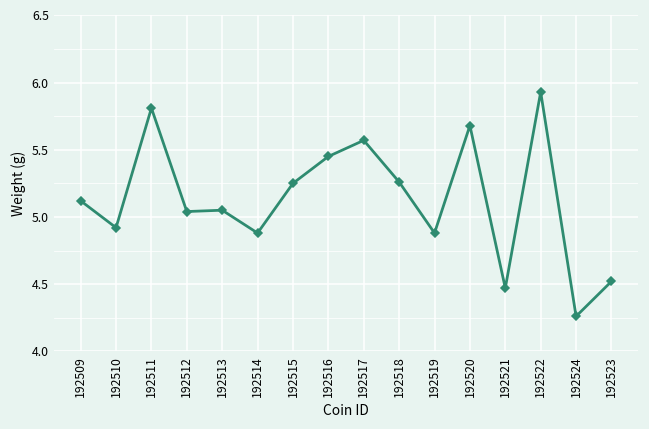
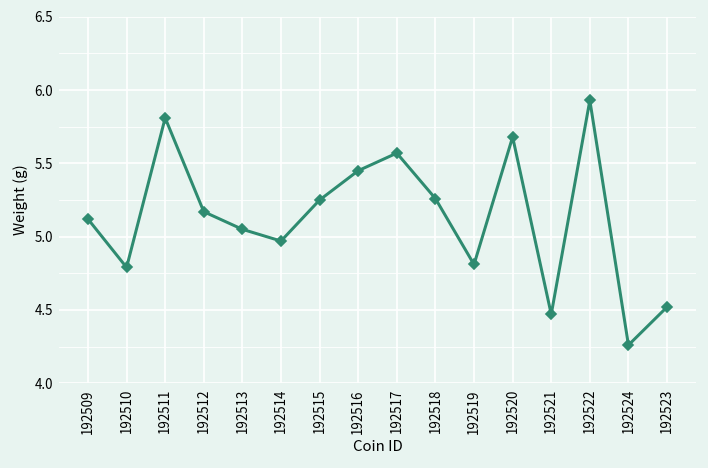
  {
    "192509": 5.12,
-   "192510": 4.92,
+   "192510": 4.79,
    "192511": 5.81,
-   "192512": 5.04,
+   "192512": 5.17,
    "192513": 5.05,
-   "192514": 4.88,
+   "192514": 4.97,
    "192515": 5.25,
    "192516": 5.45,
    "192517": 5.57,
    "192518": 5.26,
-   "192519": 4.88,
+   "192519": 4.81,
    "192520": 5.68,
    "192521": 4.47,
    "192522": 5.93,
    "192524": 4.26,
    "192523": 4.52
  }
